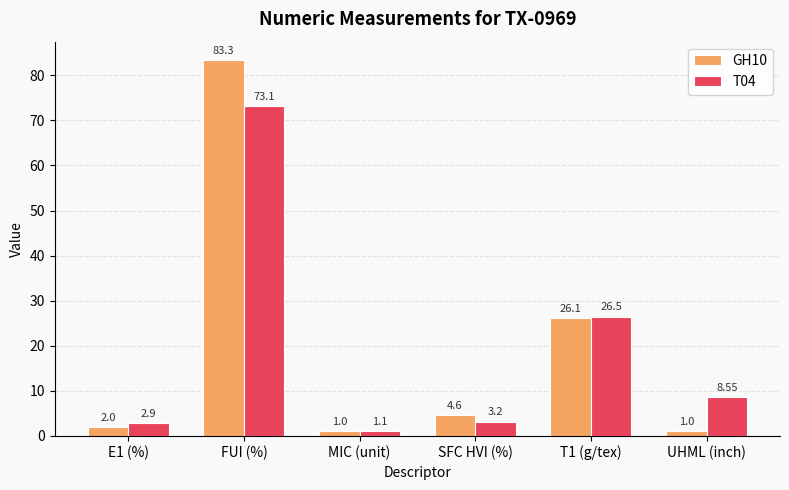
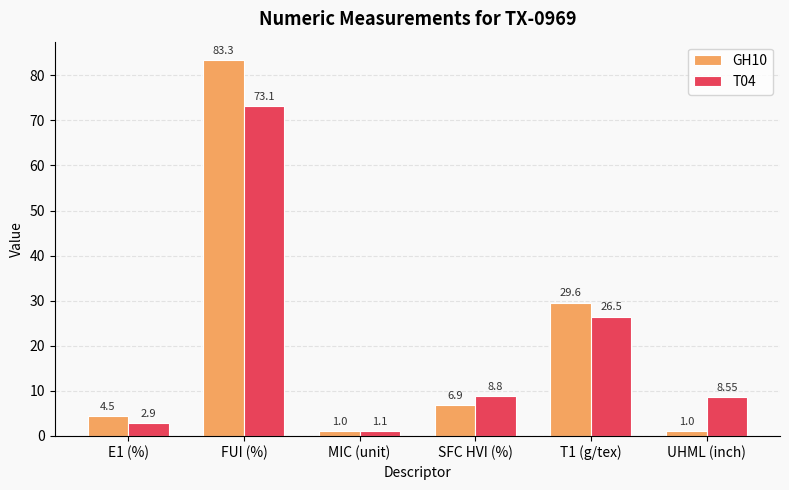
  {
    "GH10": {
-     "E1 (%)": 2.0,
+     "E1 (%)": 4.5,
      "FUI (%)": 83.3,
      "MIC (unit)": 1.0,
-     "SFC HVI (%)": 4.6,
-     "T1 (g/tex)": 26.1,
+     "SFC HVI (%)": 6.9,
+     "T1 (g/tex)": 29.6,
      "UHML (inch)": 1.0
    },
    "T04": {
      "E1 (%)": 2.9,
      "FUI (%)": 73.1,
      "MIC (unit)": 1.1,
-     "SFC HVI (%)": 3.2,
+     "SFC HVI (%)": 8.8,
      "T1 (g/tex)": 26.5,
      "UHML (inch)": 8.55
    }
  }
